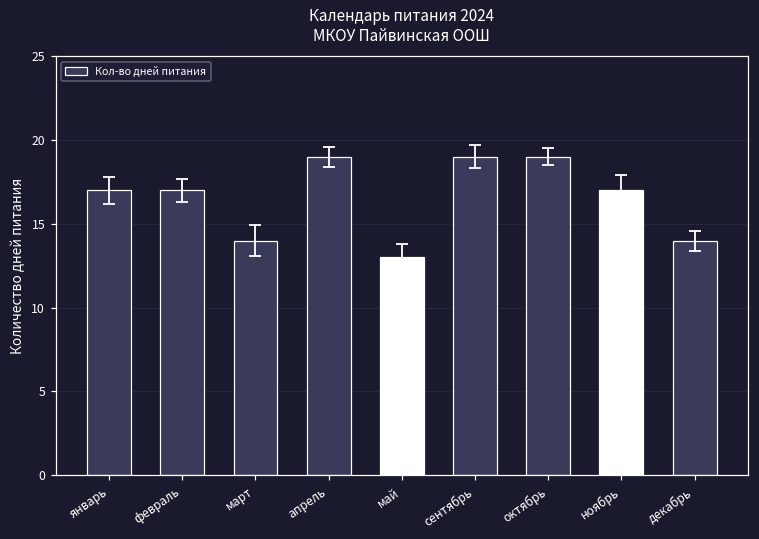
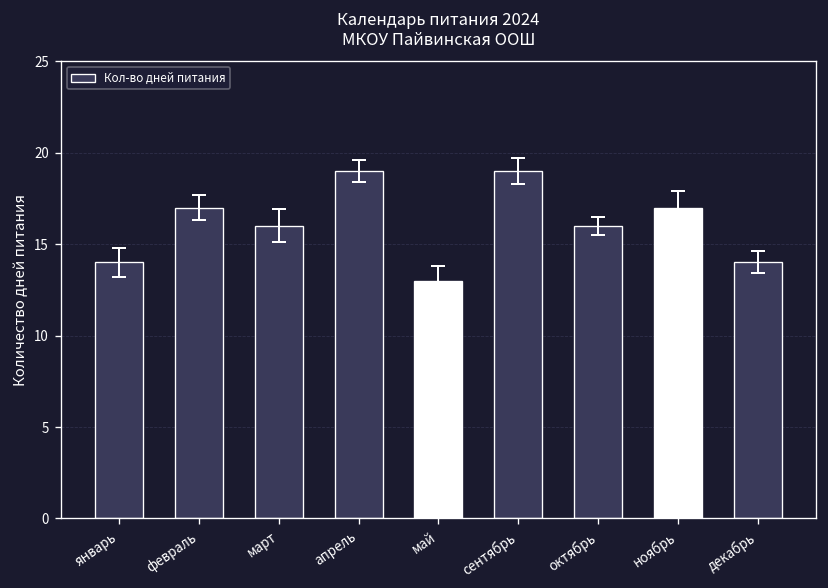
  {
    "Кол-во дней питания": {
-     "январь": 17,
+     "январь": 14,
      "февраль": 17,
-     "март": 14,
+     "март": 16,
      "апрель": 19,
      "май": 13,
      "сентябрь": 19,
-     "октябрь": 19,
+     "октябрь": 16,
      "ноябрь": 17,
      "декабрь": 14
    }
  }
